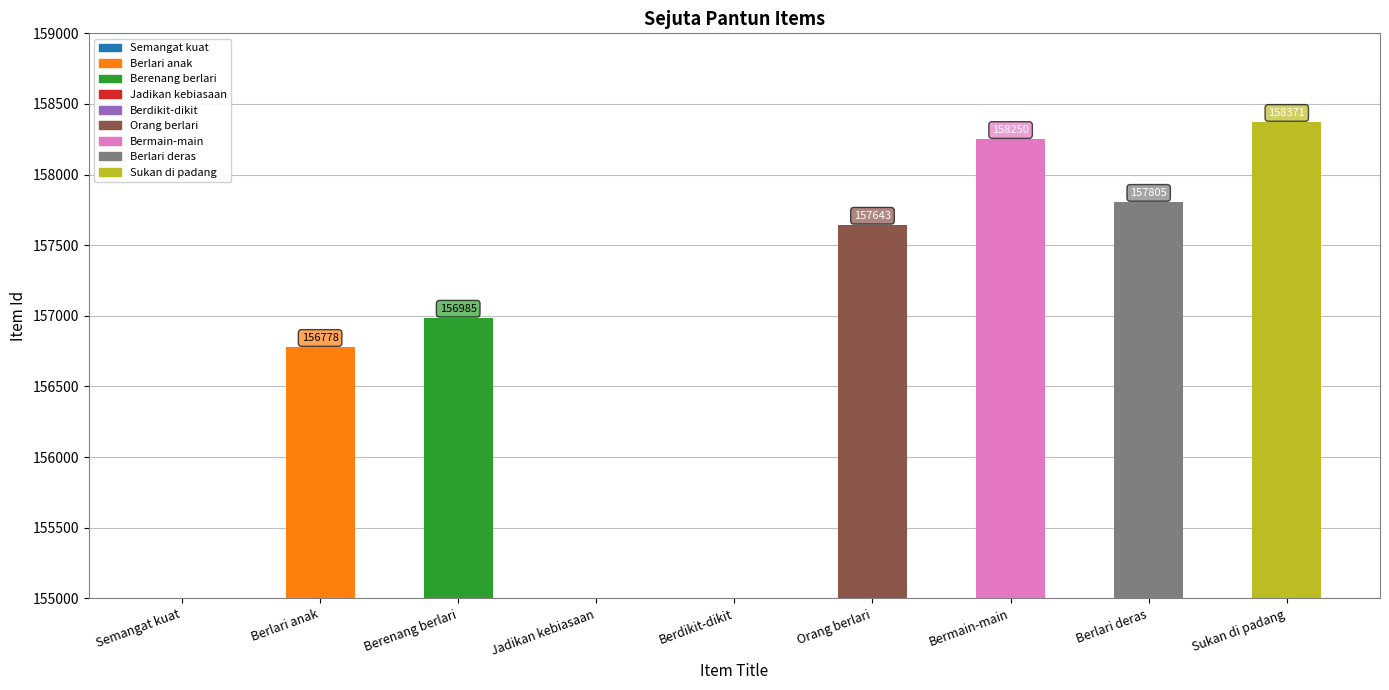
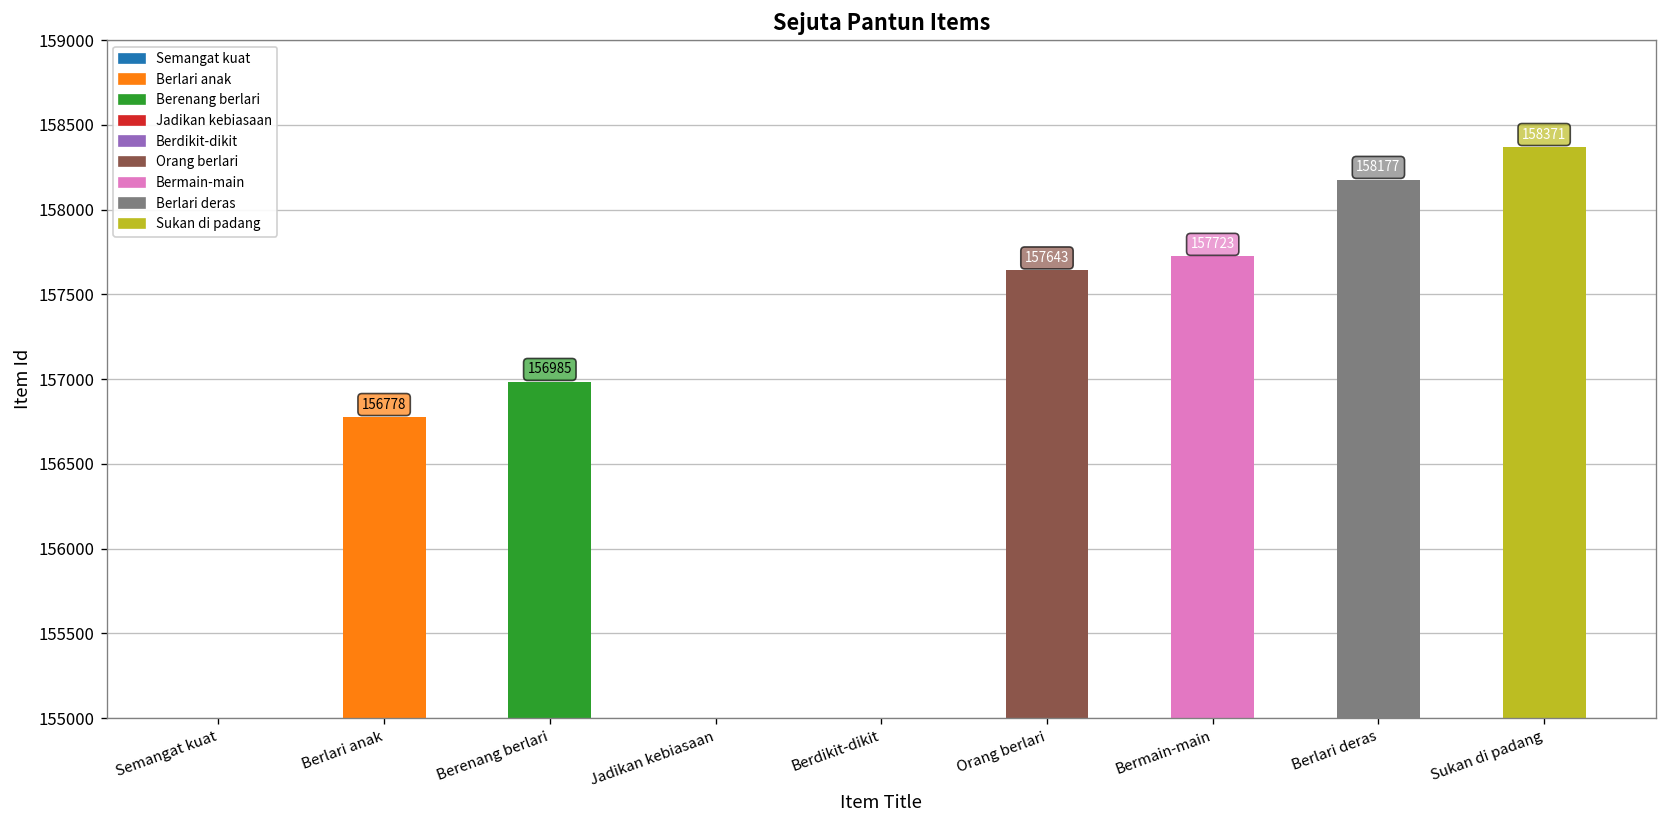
  {
-   "Bermain-main": 158250,
-   "Berlari deras": 157805
+   "Bermain-main": 157723,
+   "Berlari deras": 158177
  }
